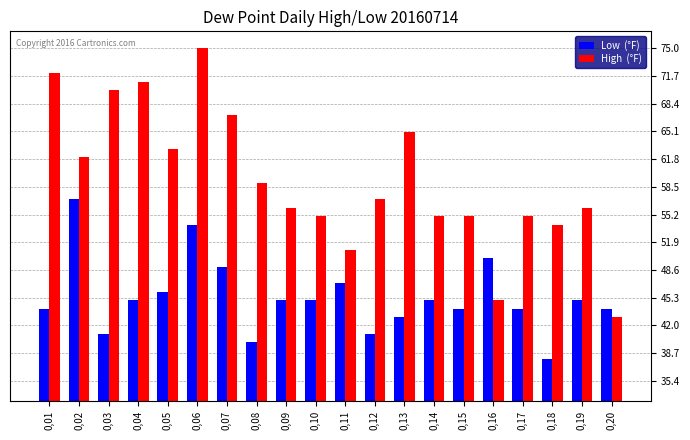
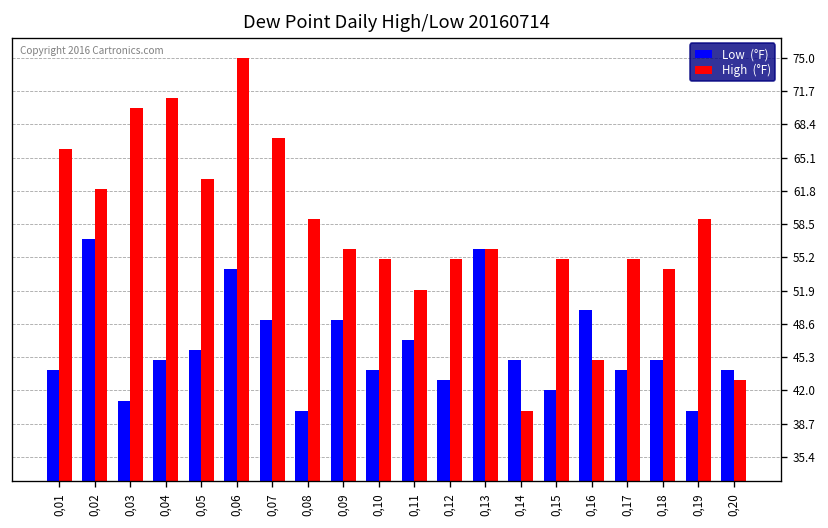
  {
    "Low (°F)": {
      "0,01": 44,
      "0,02": 57,
      "0,03": 41,
      "0,04": 45,
      "0,05": 46,
      "0,06": 54,
      "0,07": 49,
      "0,08": 40,
-     "0,09": 45,
-     "0,10": 45,
+     "0,09": 49,
+     "0,10": 44,
      "0,11": 47,
-     "0,12": 41,
-     "0,13": 43,
+     "0,12": 43,
+     "0,13": 56,
      "0,14": 45,
-     "0,15": 44,
+     "0,15": 42,
      "0,16": 50,
      "0,17": 44,
-     "0,18": 38,
-     "0,19": 45,
+     "0,18": 45,
+     "0,19": 40,
      "0,20": 44
    },
    "High (°F)": {
-     "0,01": 72,
+     "0,01": 66,
      "0,02": 62,
      "0,03": 70,
      "0,04": 71,
      "0,05": 63,
      "0,06": 75,
      "0,07": 67,
      "0,08": 59,
      "0,09": 56,
      "0,10": 55,
-     "0,11": 51,
-     "0,12": 57,
-     "0,13": 65,
-     "0,14": 55,
+     "0,11": 52,
+     "0,12": 55,
+     "0,13": 56,
+     "0,14": 40,
      "0,15": 55,
      "0,16": 45,
      "0,17": 55,
      "0,18": 54,
-     "0,19": 56,
+     "0,19": 59,
      "0,20": 43
    }
  }
